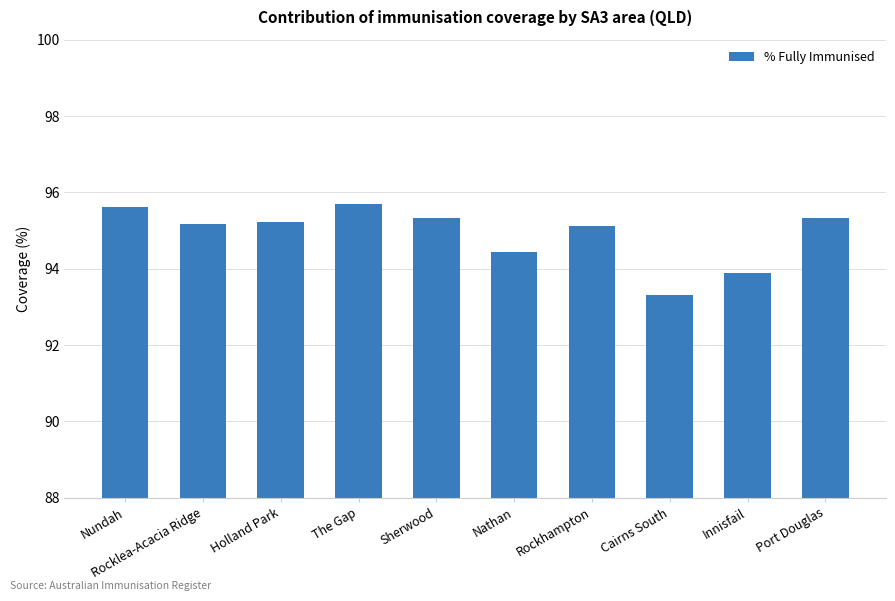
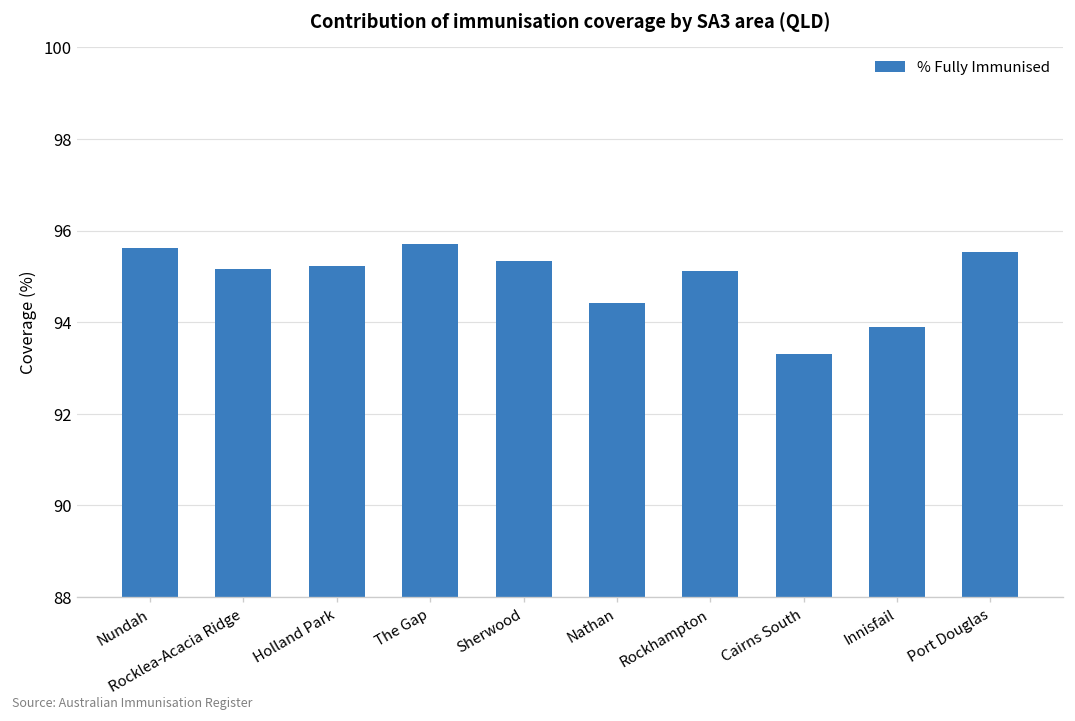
  {
    "Nundah": 95.6,
    "Rocklea-Acacia Ridge": 95.2,
    "Holland Park": 95.2,
    "The Gap": 95.7,
    "Sherwood": 95.3,
    "Nathan": 94.4,
    "Rockhampton": 95.1,
    "Cairns South": 93.3,
    "Innisfail": 93.9,
-   "Port Douglas": 95.3
+   "Port Douglas": 95.5
  }
